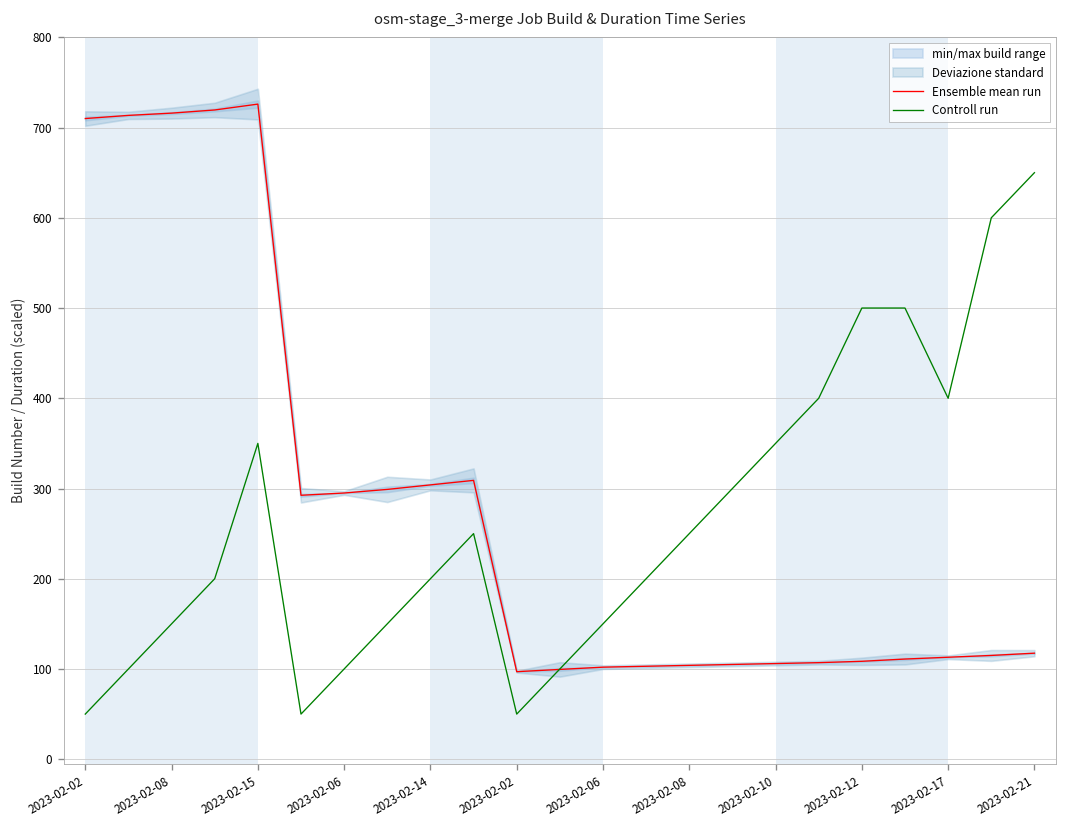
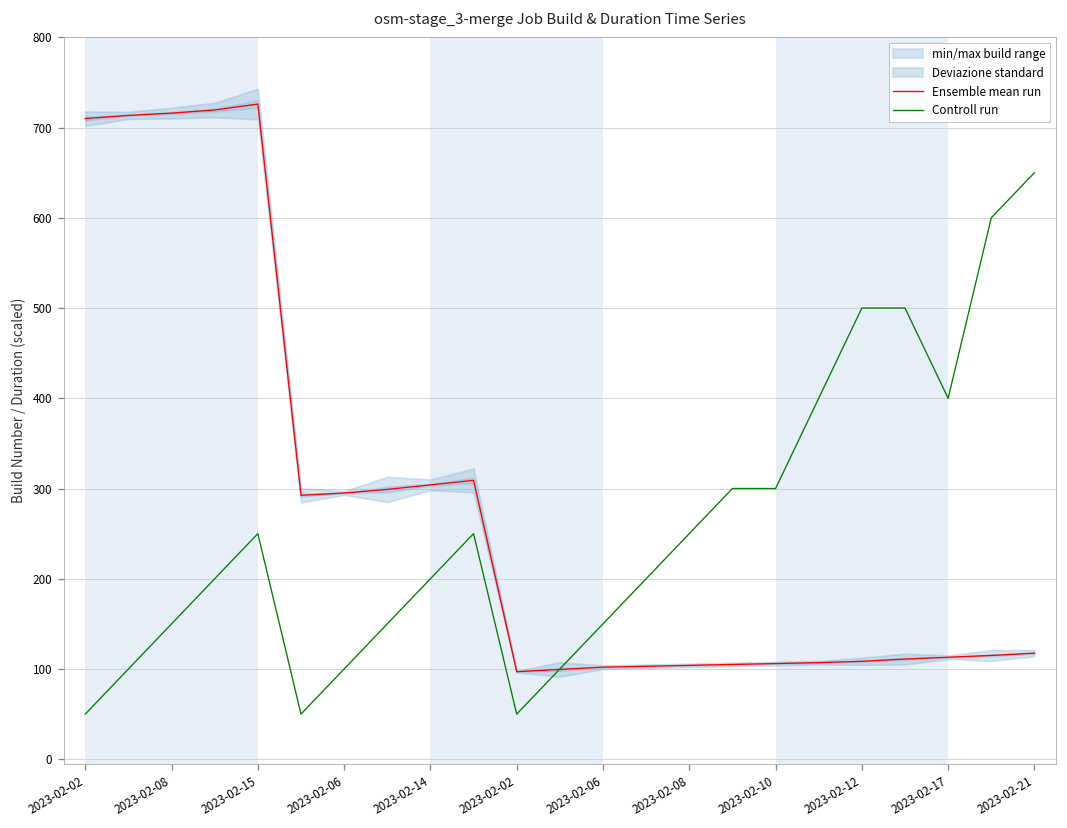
  {
    "Ensemble mean run": {
      "2023-02-15": 730
    },
    "Controll run": {
-     "2023-02-15": 350,
+     "2023-02-15": 250,
      "2023-02-14": 200,
-     "2023-02-10": 350,
+     "2023-02-10": 300,
      "2023-02-12": 500,
      "2023-02-17": 400,
      "2023-02-21": 650
    }
  }
